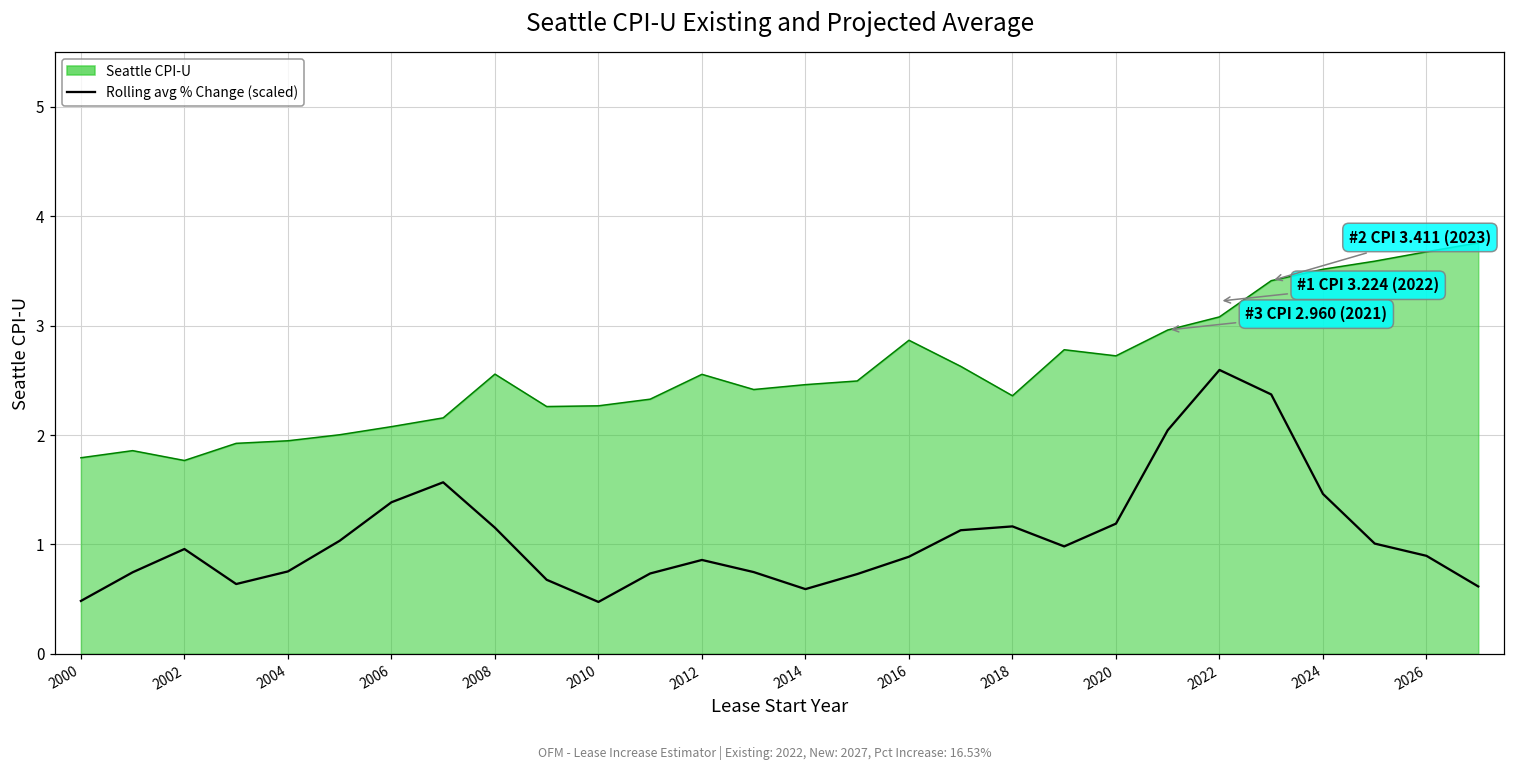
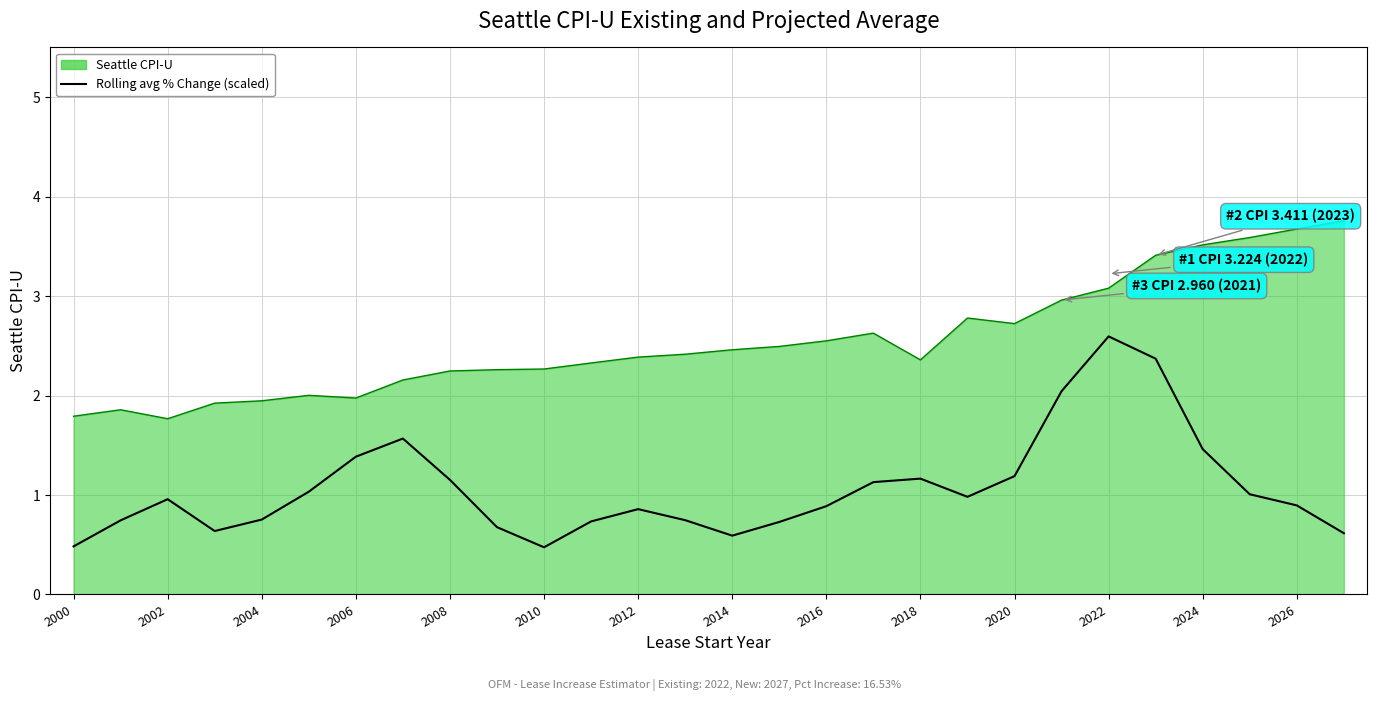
  {
    "Seattle CPI-U": {
      "2000": 1.8,
      "2002": 1.8,
      "2004": 1.9,
-     "2006": 2.1,
-     "2008": 2.6,
+     "2006": 2.0,
+     "2008": 2.2,
      "2010": 2.3,
-     "2012": 2.6,
+     "2012": 2.4,
      "2014": 2.5,
-     "2016": 2.9,
+     "2016": 2.6,
      "2018": 2.4,
      "2020": 2.7
    },
    "Rolling avg % Change (scaled)": {
      "2000": 0.5,
      "2002": 1.0,
      "2004": 0.8,
      "2006": 1.4,
      "2008": 1.2,
      "2010": 0.5,
      "2012": 0.9,
      "2014": 0.6,
      "2016": 0.9,
      "2018": 1.2,
      "2020": 1.2,
      "2022": 2.6,
      "2024": 1.5,
      "2026": 0.9
    }
  }
